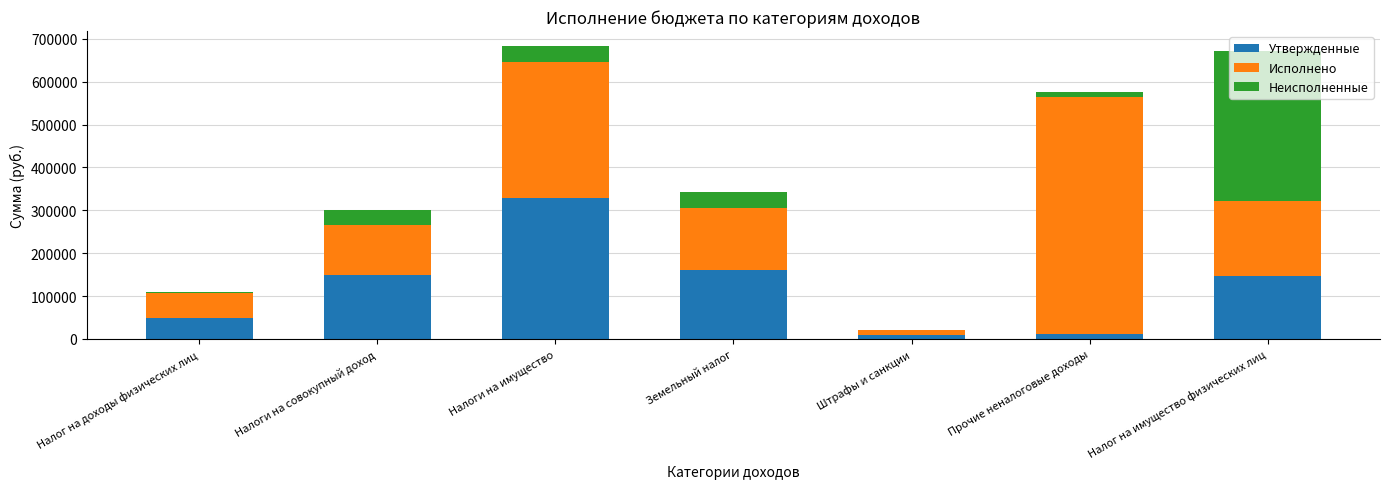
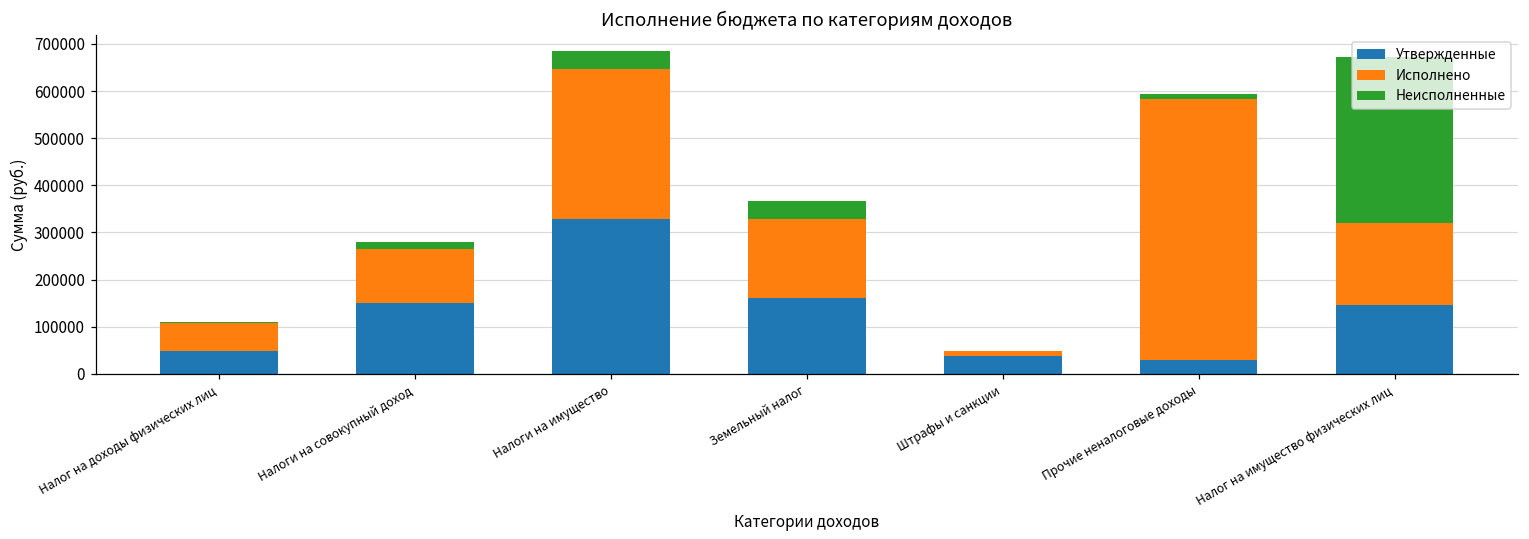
  {
    "Утвержденные": {
      "Налог на доходы физических лиц": 50000,
      "Налоги на совокупный доход": 150000,
      "Налоги на имущество": 330000,
      "Земельный налог": 160000,
-     "Штрафы и санкции": 10000,
-     "Прочие неналоговые доходы": 10000,
+     "Штрафы и санкции": 40000,
+     "Прочие неналоговые доходы": 30000,
      "Налог на имущество физических лиц": 150000
    },
    "Исполнено": {
      "Налог на доходы физических лиц": 60000,
      "Налоги на совокупный доход": 120000,
      "Налоги на имущество": 320000,
-     "Земельный налог": 140000,
+     "Земельный налог": 170000,
      "Штрафы и санкции": 10000,
      "Прочие неналоговые доходы": 550000,
      "Налог на имущество физических лиц": 170000
    },
    "Неисполненные": {
-     "Налоги на совокупный доход": 30000,
+     "Налоги на совокупный доход": 20000,
      "Налоги на имущество": 40000,
      "Земельный налог": 40000,
      "Штрафы и санкции": 0,
      "Прочие неналоговые доходы": 10000
    }
  }
